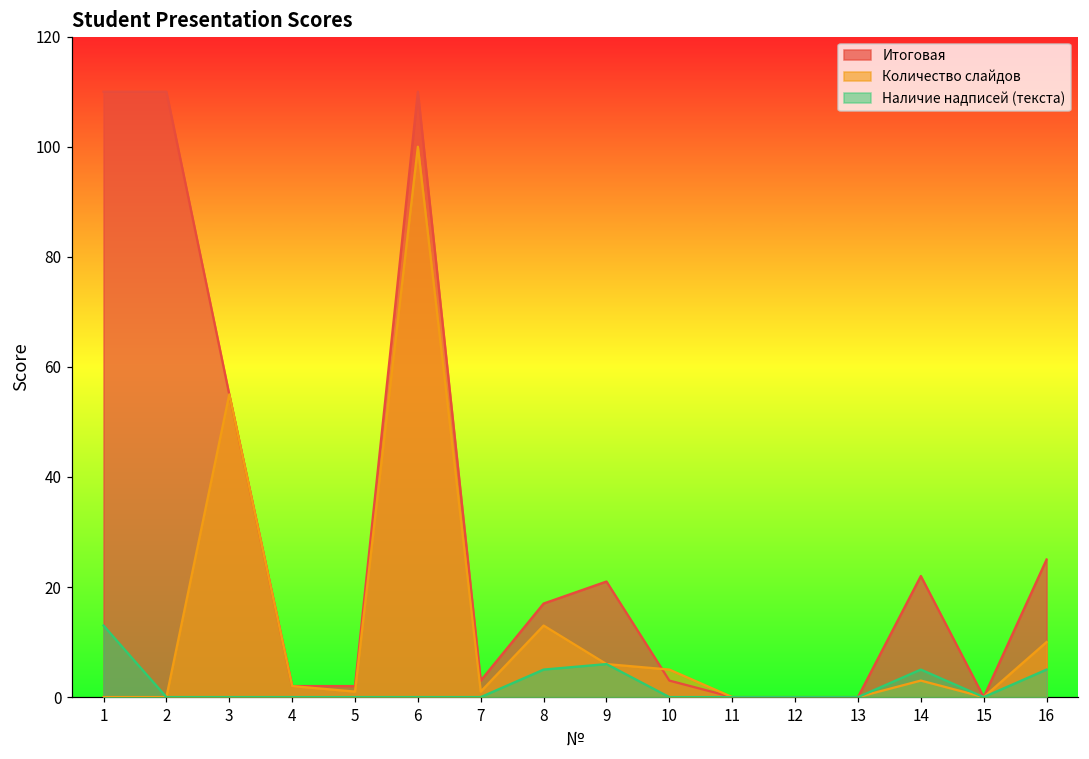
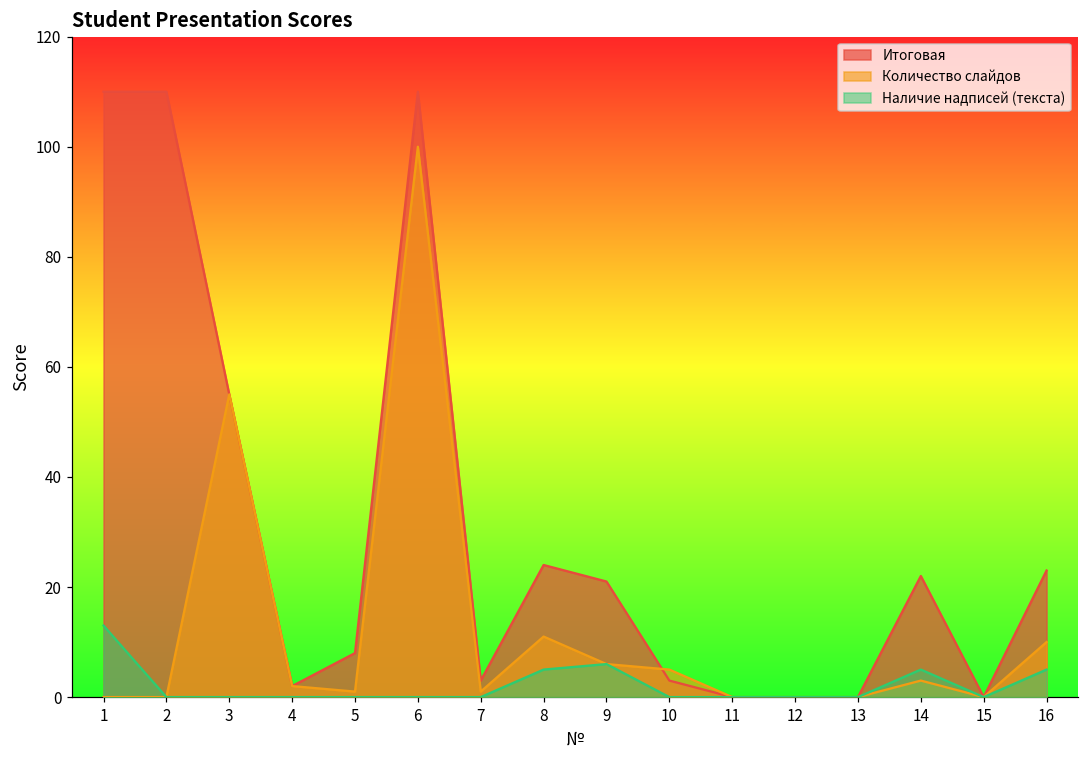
  {
    "Итоговая": {
      "1": 110,
      "2": 110,
-     "5": 2,
+     "5": 8,
      "6": 110,
      "7": 3,
-     "8": 17,
+     "8": 24,
      "9": 21,
      "10": 3,
      "14": 22,
-     "16": 25
+     "16": 23
    },
    "Количество слайдов": {
      "1": 0,
      "5": 1,
      "6": 100,
      "7": 1,
-     "8": 13,
+     "8": 11,
      "10": 5,
      "14": 3,
      "16": 10
    },
    "Наличие надписей (текста)": {
      "1": 13,
      "3": 0,
      "4": 0,
      "5": 0,
      "6": 0,
      "7": 0,
      "8": 5,
      "10": 0,
      "14": 5,
      "16": 5
    }
  }
